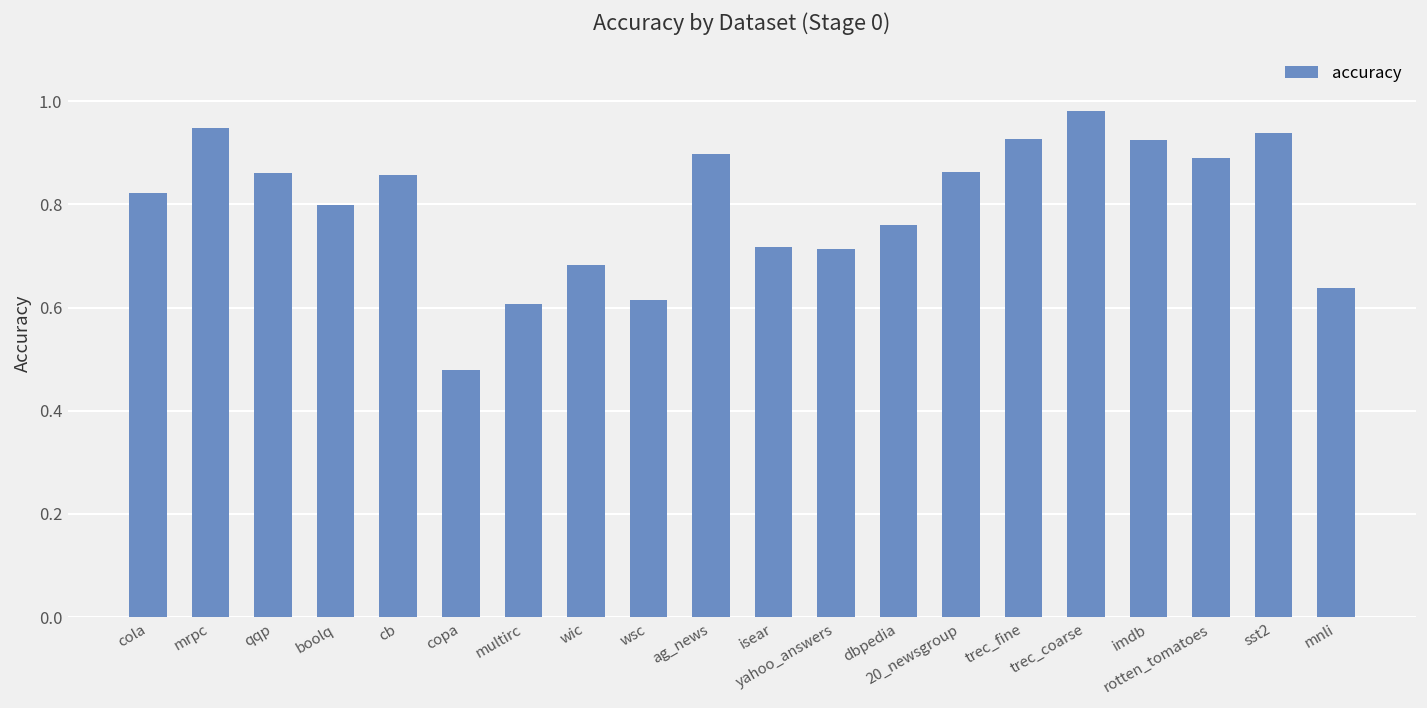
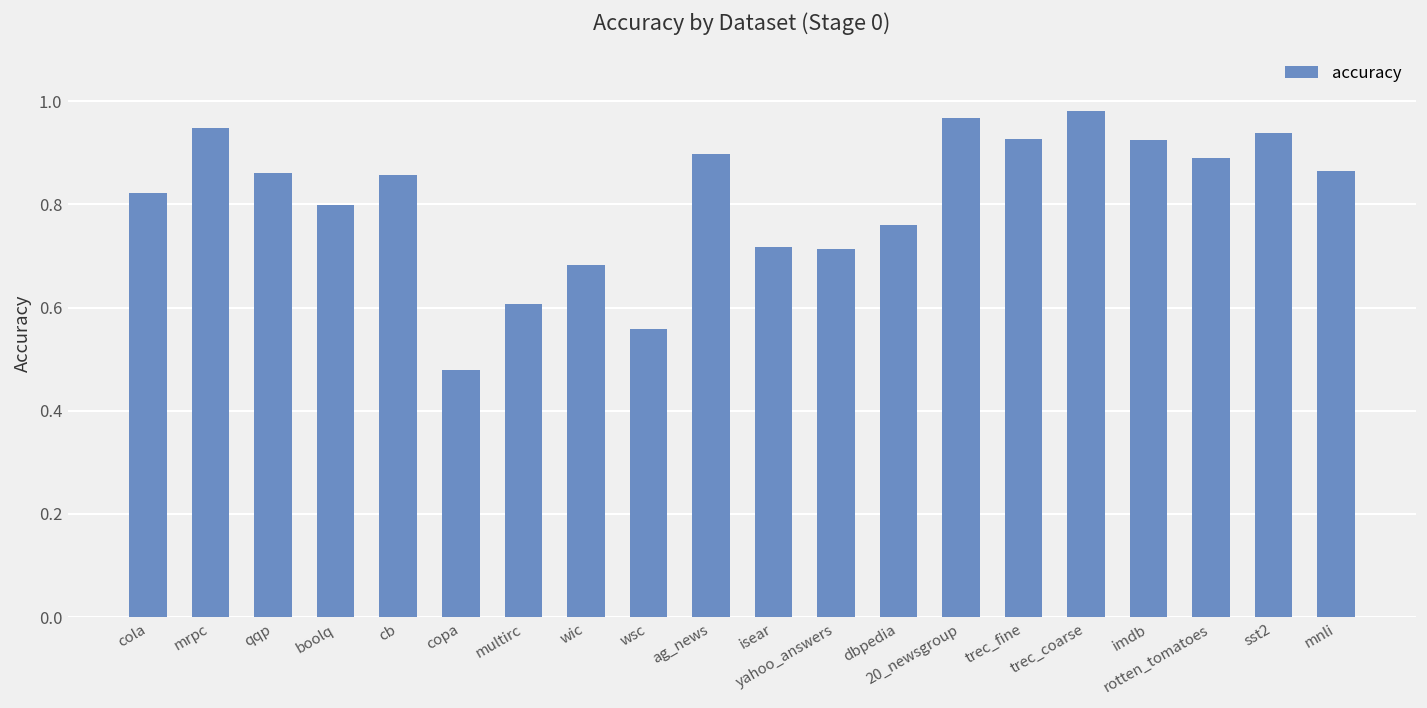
  {
    "cola": 0.82,
    "mrpc": 0.95,
    "qqp": 0.86,
    "boolq": 0.80,
    "cb": 0.86,
    "copa": 0.48,
    "multirc": 0.61,
    "wic": 0.68,
-   "wsc": 0.62,
+   "wsc": 0.56,
    "ag_news": 0.90,
    "isear": 0.72,
    "yahoo_answers": 0.71,
    "dbpedia": 0.76,
-   "20_newsgroup": 0.86,
+   "20_newsgroup": 0.97,
    "trec_fine": 0.93,
    "trec_coarse": 0.98,
    "imdb": 0.93,
    "rotten_tomatoes": 0.89,
    "sst2": 0.94,
-   "mnli": 0.64
+   "mnli": 0.87
  }
